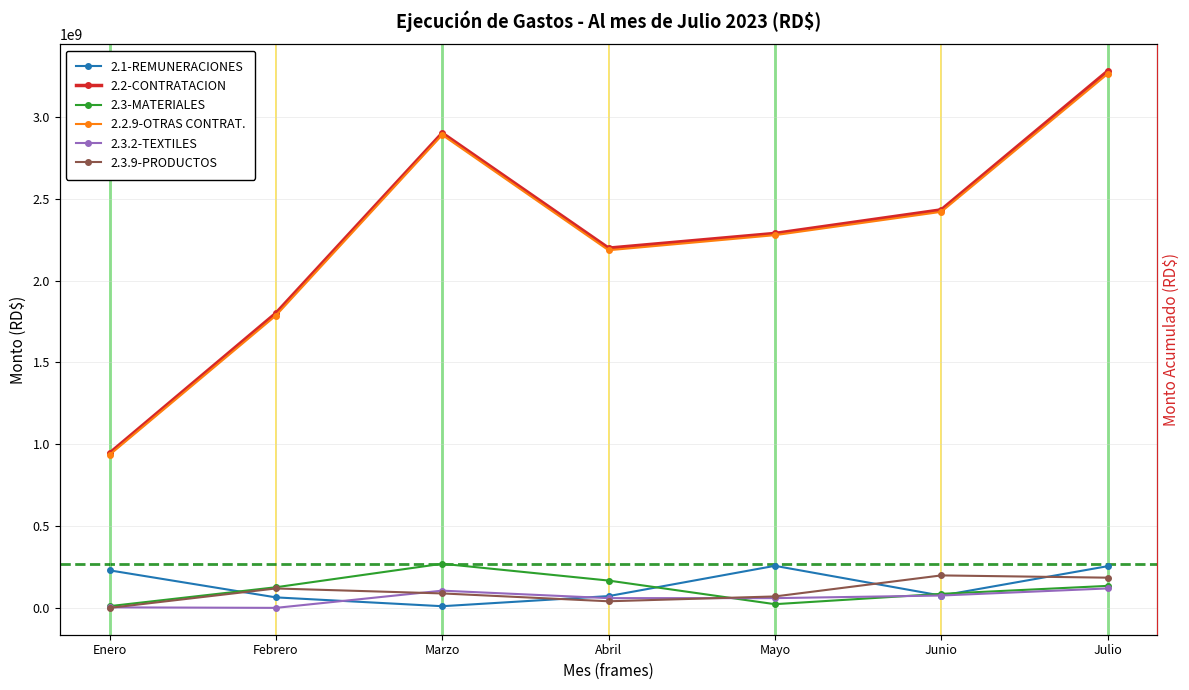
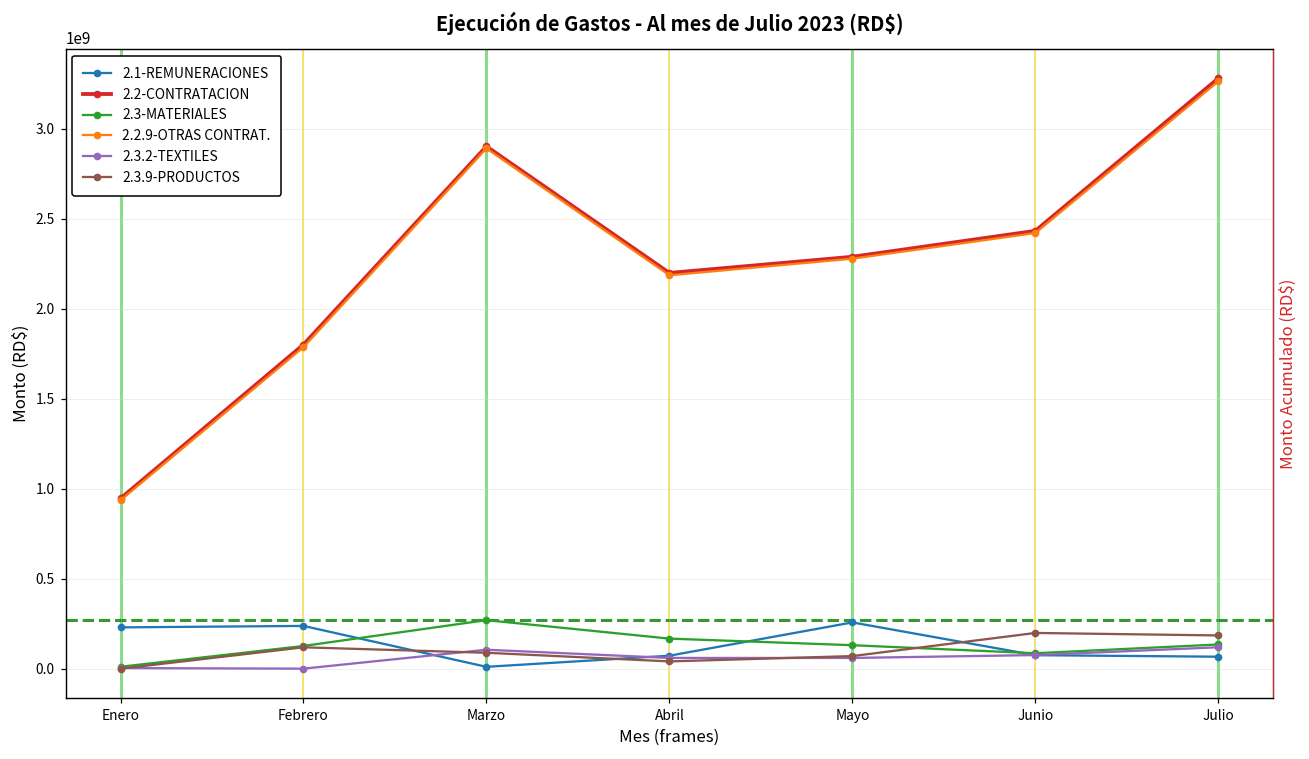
  {
    "2.1-REMUNERACIONES": {
      "Enero": 230000000,
-     "Febrero": 60000000,
+     "Febrero": 240000000,
      "Marzo": 10000000,
      "Mayo": 260000000,
-     "Julio": 250000000
+     "Julio": 70000000
    },
    "2.2-CONTRATACION": {
      "Julio": 3280000000
    },
    "2.3-MATERIALES": {
      "Marzo": 270000000,
      "Abril": 170000000,
-     "Mayo": 20000000
+     "Mayo": 130000000
    },
    "2.2.9-OTRAS CONTRAT.": {
      "Julio": 3260000000
    },
    "2.3.2-TEXTILES": {
      "Febrero": 0,
      "Marzo": 110000000
    },
    "2.3.9-PRODUCTOS": {
      "Marzo": 90000000,
      "Abril": 40000000,
      "Junio": 200000000,
      "Julio": 180000000
    }
  }
